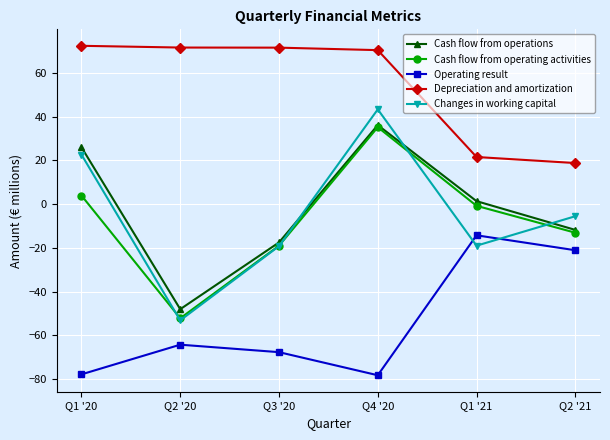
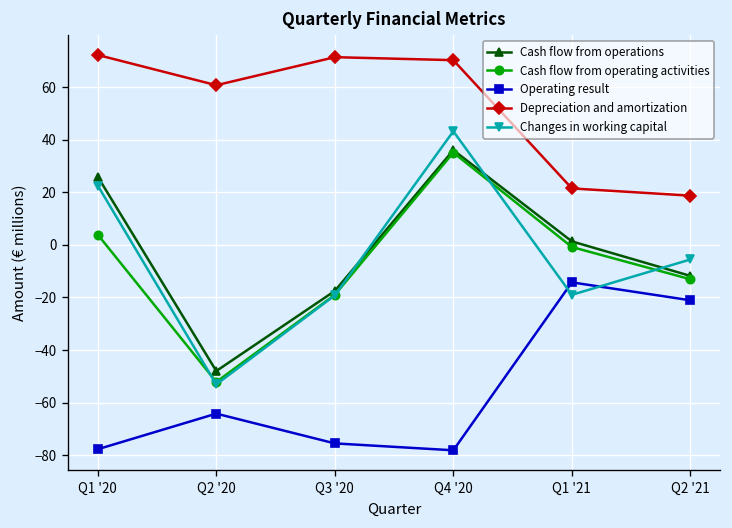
  {
    "Cash flow from operations": {
      "Q1 '20": 26,
      "Q2 '20": -48,
      "Q3 '20": -18,
      "Q1 '21": 1,
      "Q2 '21": -12
    },
    "Cash flow from operating activities": {
      "Q1 '20": 4,
      "Q1 '21": -1,
      "Q2 '21": -13
    },
    "Operating result": {
      "Q1 '20": -78,
      "Q2 '20": -64,
-     "Q3 '20": -68,
+     "Q3 '20": -76,
      "Q4 '20": -78,
      "Q1 '21": -14,
      "Q2 '21": -21
    },
    "Depreciation and amortization": {
      "Q1 '20": 72,
-     "Q2 '20": 72,
+     "Q2 '20": 61,
      "Q3 '20": 71,
      "Q4 '20": 70,
      "Q1 '21": 22,
      "Q2 '21": 19
    },
    "Changes in working capital": {
      "Q1 '20": 23,
      "Q4 '20": 43,
      "Q1 '21": -19,
      "Q2 '21": -6
    }
  }
